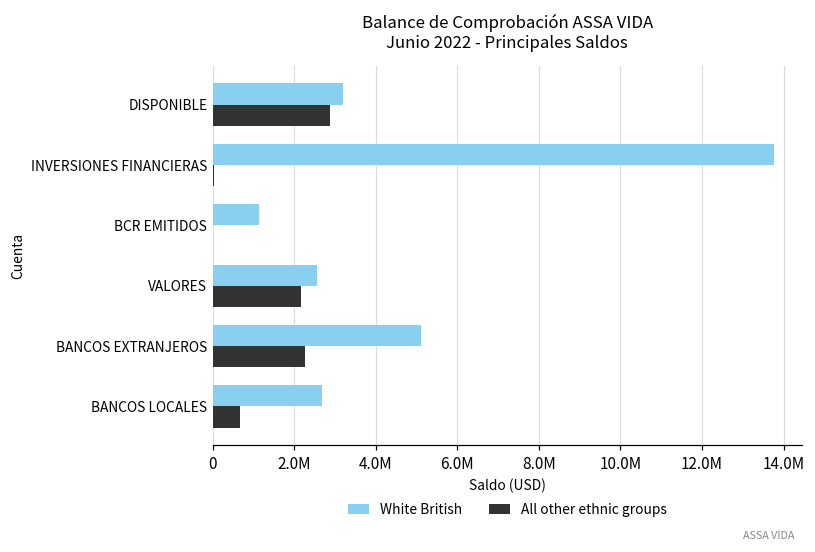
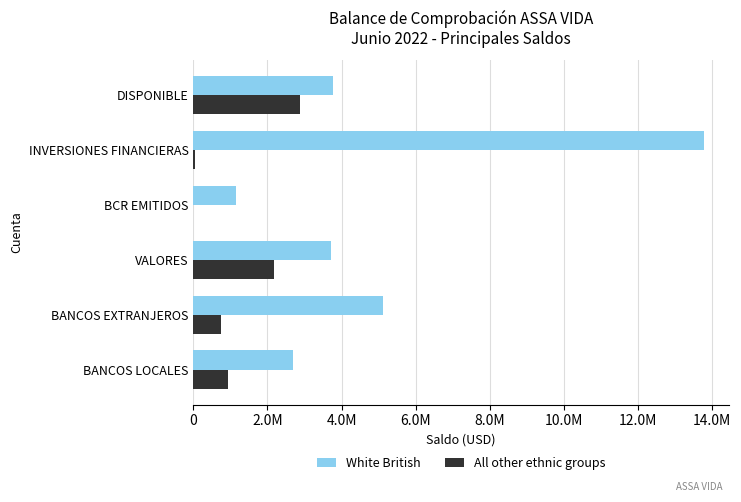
  {
    "White British": {
-     "DISPONIBLE": 3200000,
+     "DISPONIBLE": 3800000,
      "INVERSIONES FINANCIERAS": 13800000,
      "BCR EMITIDOS": 1100000,
-     "VALORES": 2600000,
+     "VALORES": 3700000,
      "BANCOS EXTRANJEROS": 5100000,
      "BANCOS LOCALES": 2700000
    },
    "All other ethnic groups": {
      "DISPONIBLE": 2900000,
      "VALORES": 2200000,
-     "BANCOS EXTRANJEROS": 2300000,
-     "BANCOS LOCALES": 700000
+     "BANCOS EXTRANJEROS": 700000,
+     "BANCOS LOCALES": 900000
    }
  }
